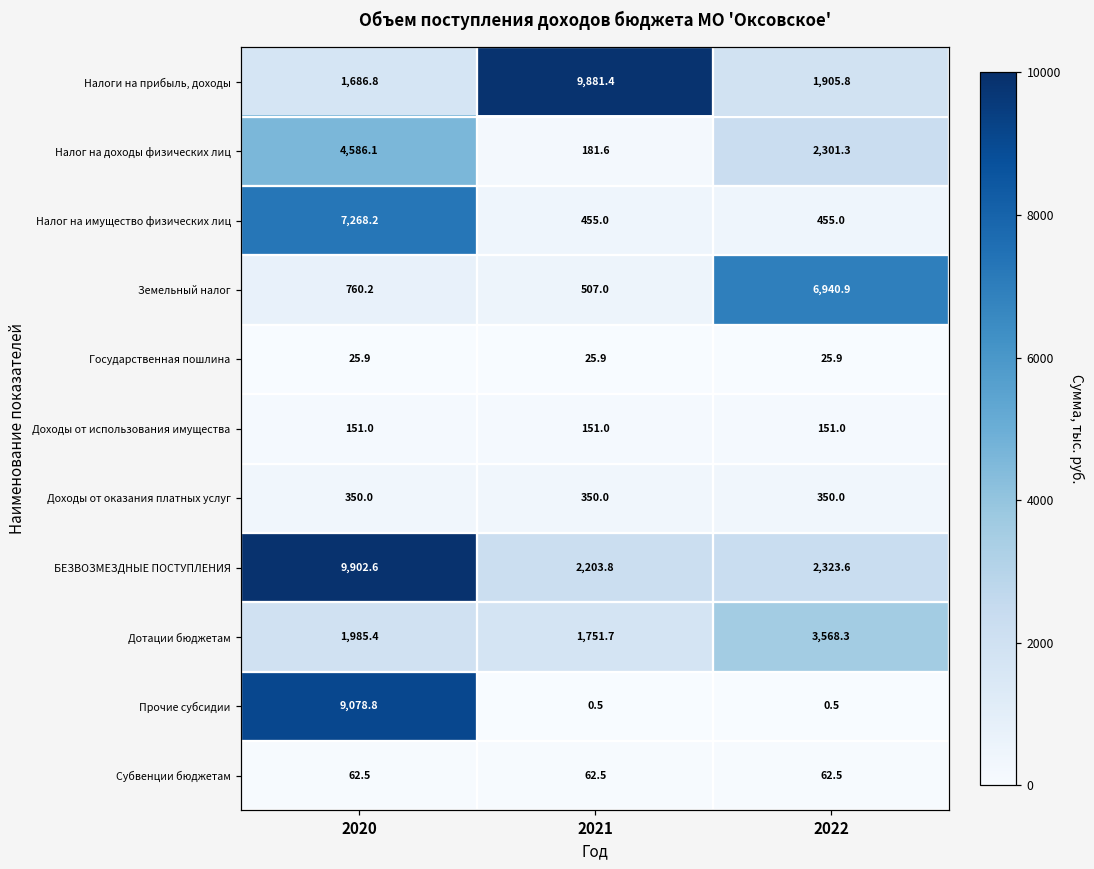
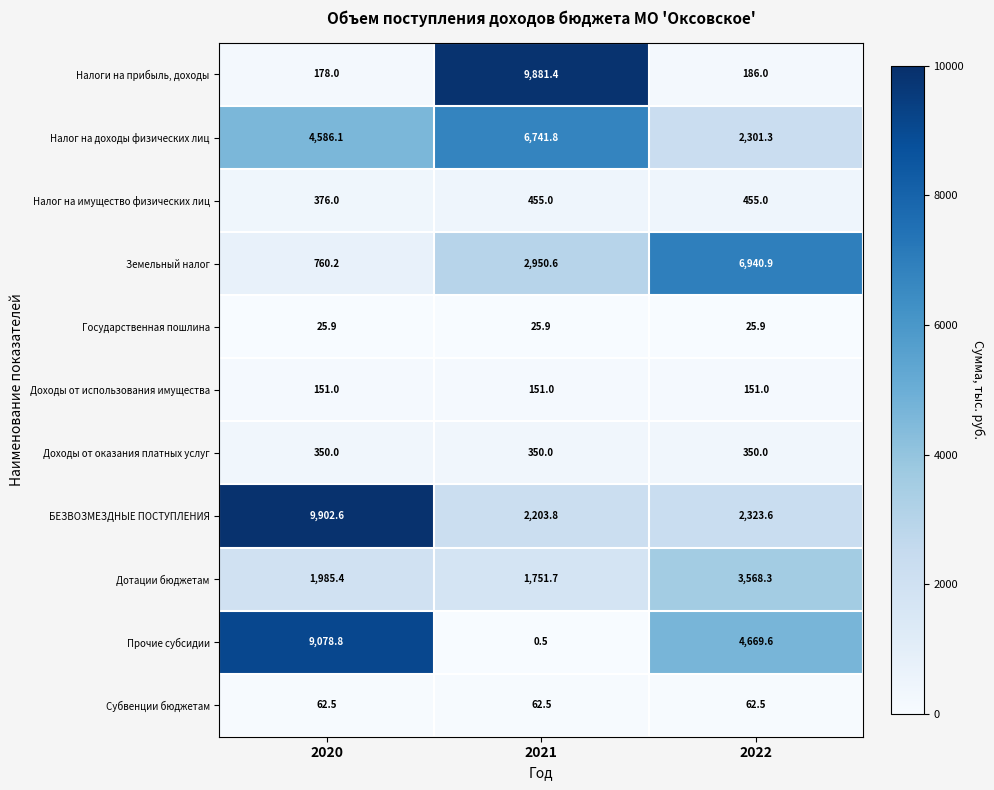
  {
    "Налоги на прибыль, доходы": {
-     "2020": "1,686.8",
+     "2020": "178.0",
      "2021": "9,881.4",
-     "2022": "1,905.8"
+     "2022": "186.0"
    },
    "Налог на доходы физических лиц": {
      "2020": "4,586.1",
-     "2021": "181.6",
+     "2021": "6,741.8",
      "2022": "2,301.3"
    },
    "Налог на имущество физических лиц": {
-     "2020": "7,268.2",
+     "2020": "376.0",
      "2021": "455.0",
      "2022": "455.0"
    },
    "Земельный налог": {
      "2020": "760.2",
-     "2021": "507.0",
+     "2021": "2,950.6",
      "2022": "6,940.9"
    },
    "Государственная пошлина": {
      "2020": "25.9",
      "2021": "25.9",
      "2022": "25.9"
    },
    "Доходы от использования имущества": {
      "2020": "151.0",
      "2021": "151.0",
      "2022": "151.0"
    },
    "Доходы от оказания платных услуг": {
      "2020": "350.0",
      "2021": "350.0",
      "2022": "350.0"
    },
    "БЕЗВОЗМЕЗДНЫЕ ПОСТУПЛЕНИЯ": {
      "2020": "9,902.6",
      "2021": "2,203.8",
      "2022": "2,323.6"
    },
    "Дотации бюджетам": {
      "2020": "1,985.4",
      "2021": "1,751.7",
      "2022": "3,568.3"
    },
    "Прочие субсидии": {
      "2020": "9,078.8",
      "2021": "0.5",
-     "2022": "0.5"
+     "2022": "4,669.6"
    },
    "Субвенции бюджетам": {
      "2020": "62.5",
      "2021": "62.5",
      "2022": "62.5"
    }
  }
